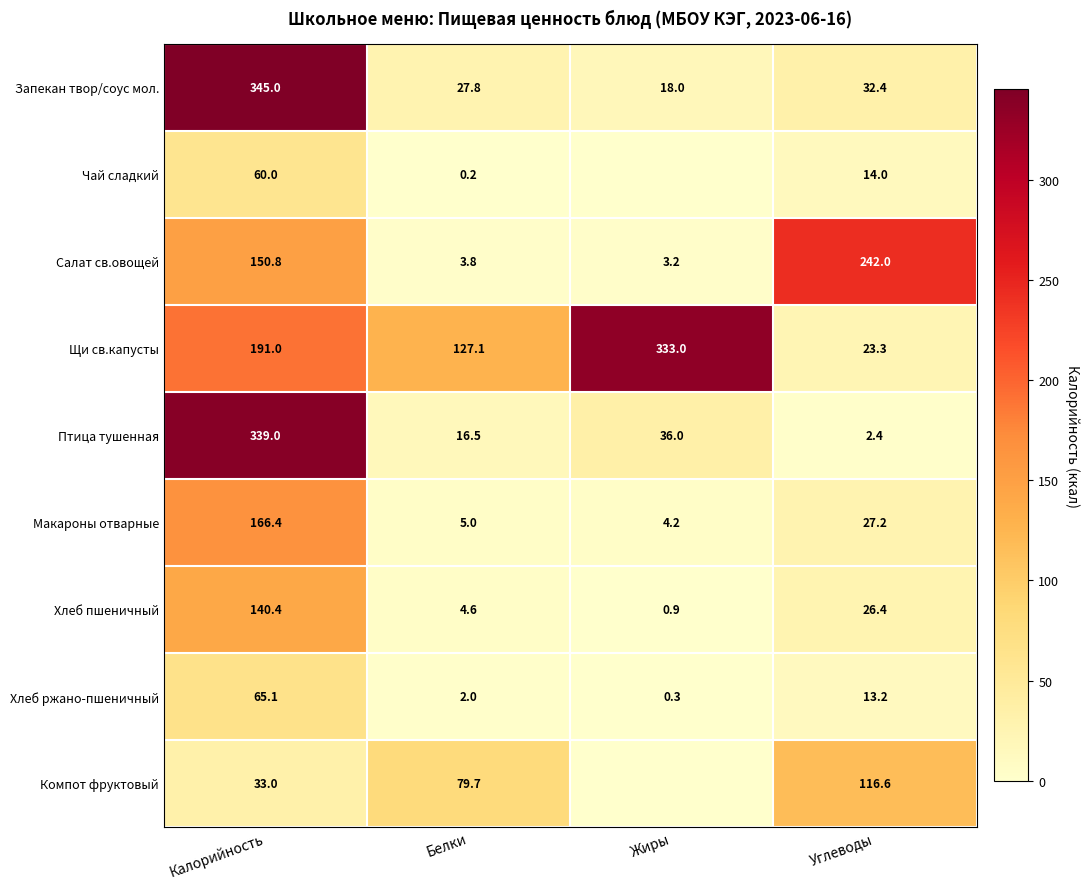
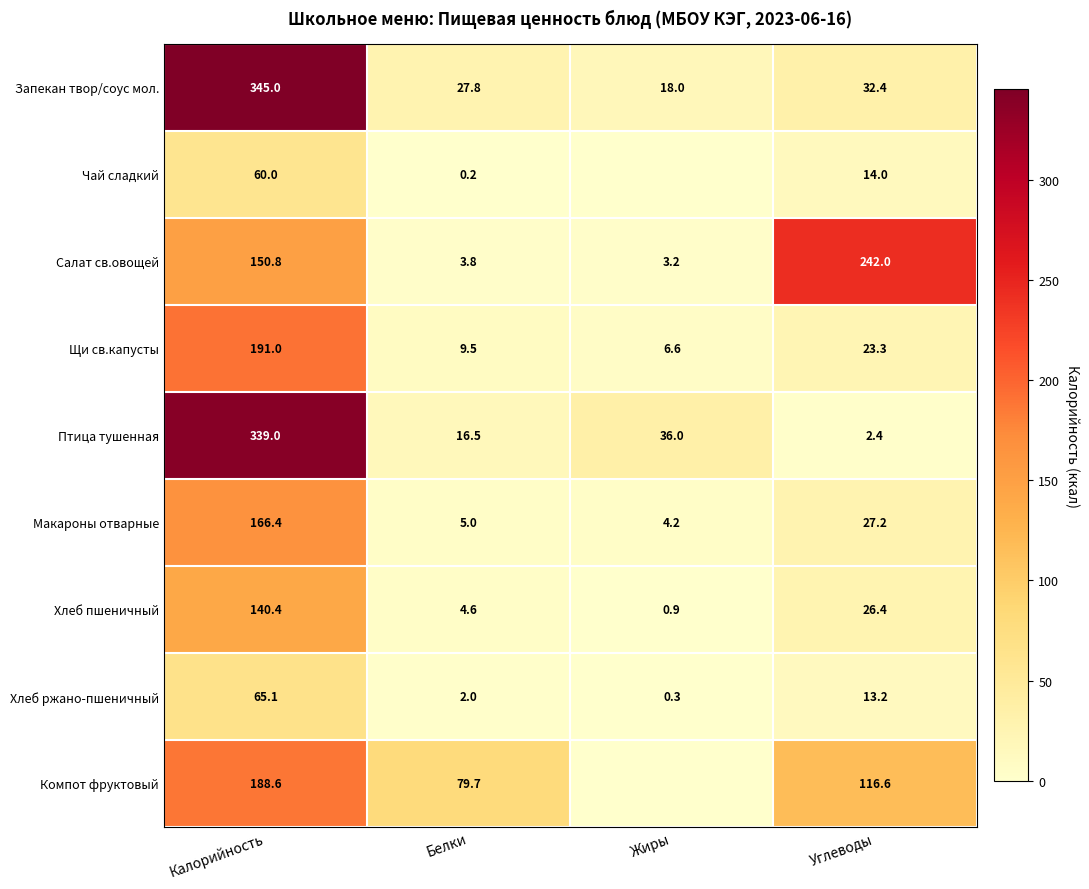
  {
    "Запекан твор/соус мол.": {
      "Калорийность": 345.0,
      "Белки": 27.8,
      "Жиры": 18.0,
      "Углеводы": 32.4
    },
    "Чай сладкий": {
      "Калорийность": 60.0,
      "Белки": 0.2,
      "Углеводы": 14.0
    },
    "Салат св.овощей": {
      "Калорийность": 150.8,
      "Белки": 3.8,
      "Жиры": 3.2,
      "Углеводы": 242.0
    },
    "Щи св.капусты": {
      "Калорийность": 191.0,
-     "Белки": 127.1,
-     "Жиры": 333.0,
+     "Белки": 9.5,
+     "Жиры": 6.6,
      "Углеводы": 23.3
    },
    "Птица тушенная": {
      "Калорийность": 339.0,
      "Белки": 16.5,
      "Жиры": 36.0,
      "Углеводы": 2.4
    },
    "Макароны отварные": {
      "Калорийность": 166.4,
      "Белки": 5.0,
      "Жиры": 4.2,
      "Углеводы": 27.2
    },
    "Хлеб пшеничный": {
      "Калорийность": 140.4,
      "Белки": 4.6,
      "Жиры": 0.9,
      "Углеводы": 26.4
    },
    "Хлеб ржано-пшеничный": {
      "Калорийность": 65.1,
      "Белки": 2.0,
      "Жиры": 0.3,
      "Углеводы": 13.2
    },
    "Компот фруктовый": {
-     "Калорийность": 33.0,
+     "Калорийность": 188.6,
      "Белки": 79.7,
      "Углеводы": 116.6
    }
  }
